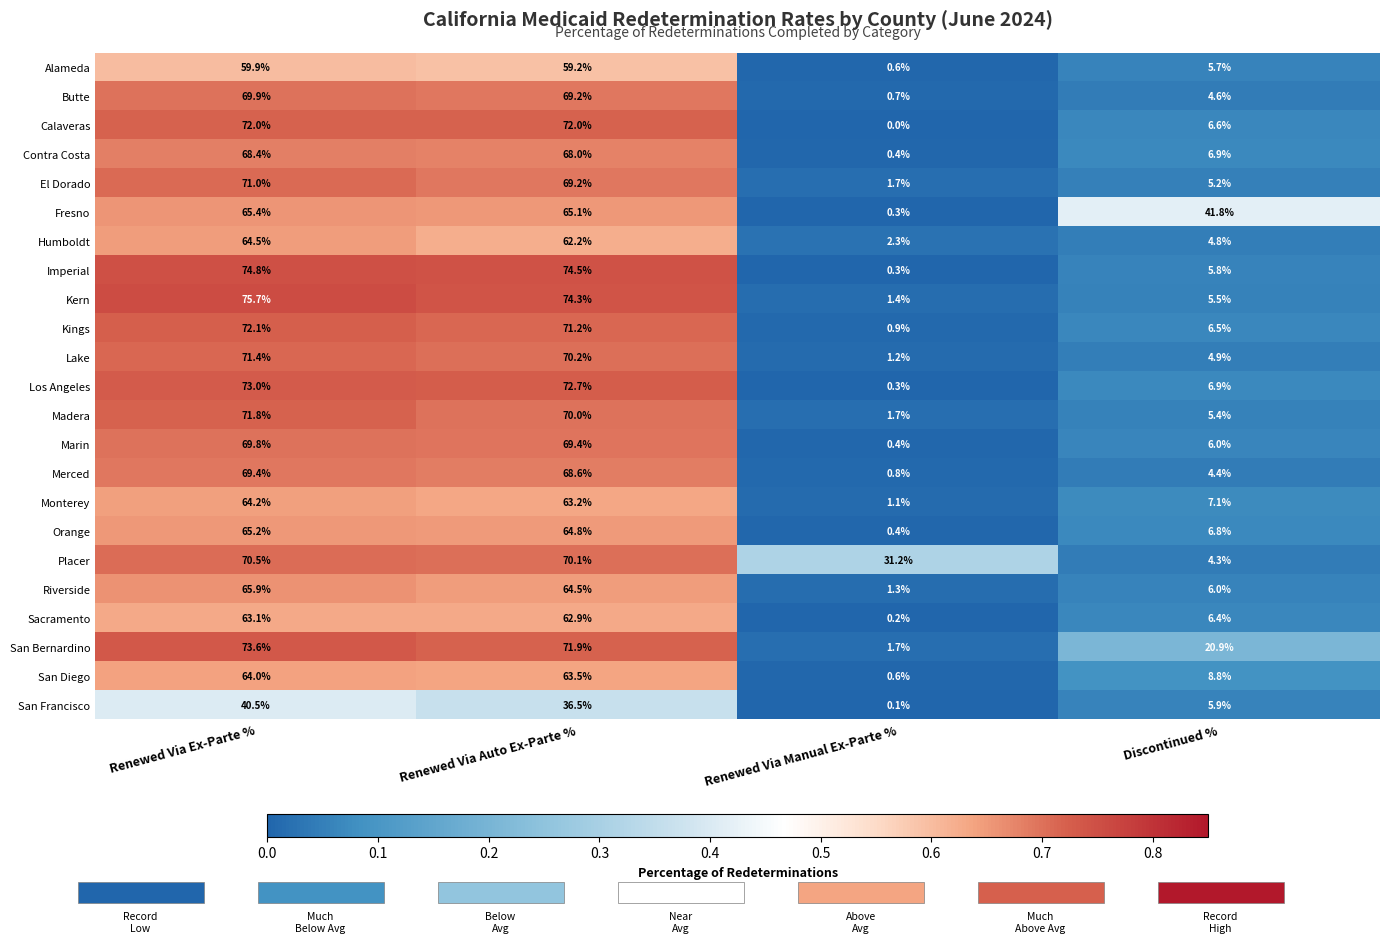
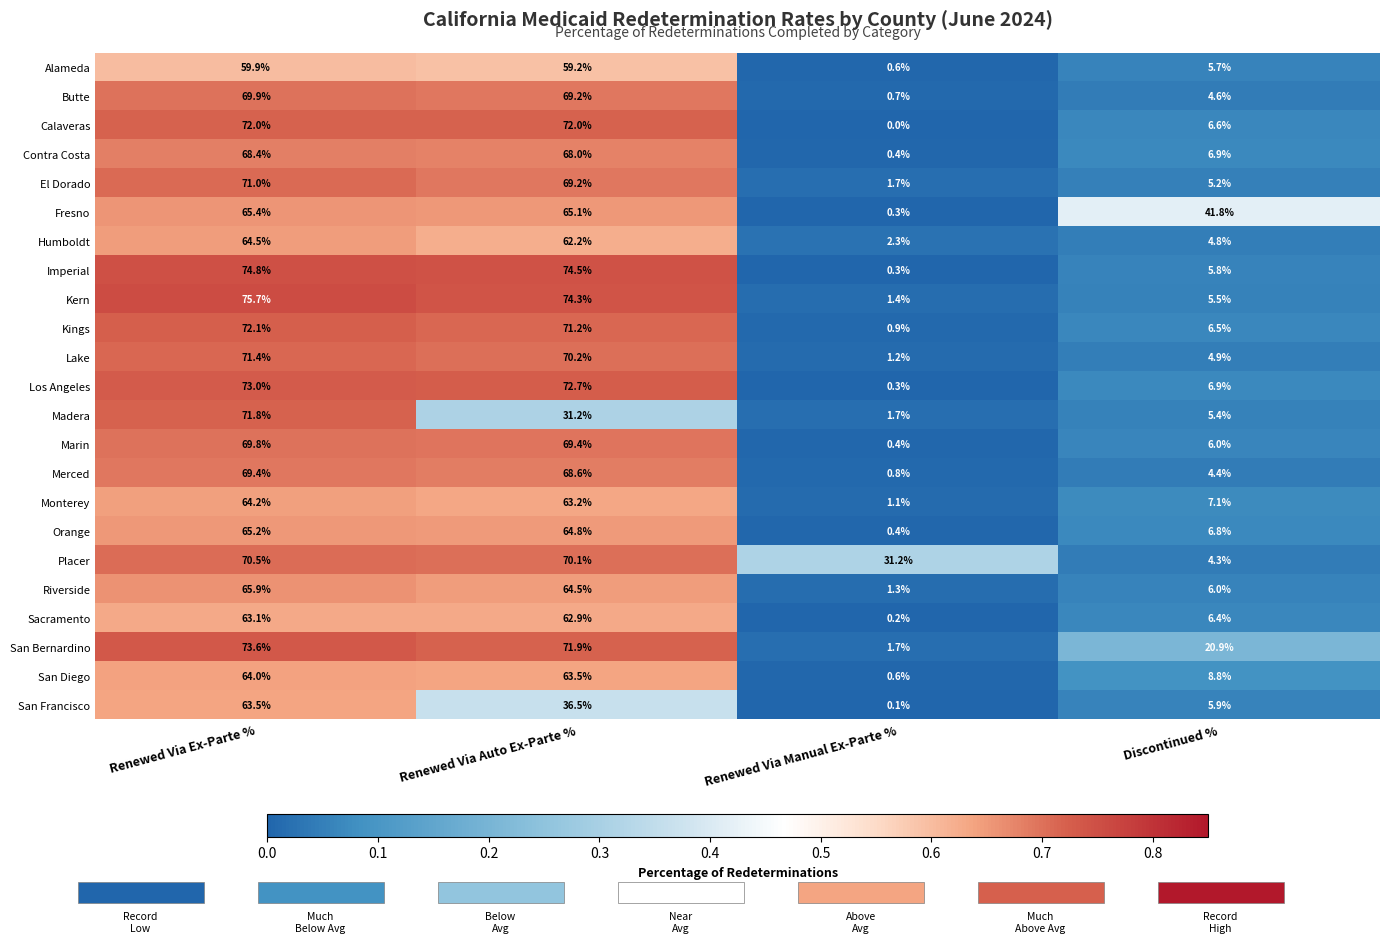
  {
    "Alameda": {
      "Renewed Via Ex-Parte %": "59.9%",
      "Renewed Via Auto Ex-Parte %": "59.2%",
      "Renewed Via Manual Ex-Parte %": "0.6%",
      "Discontinued %": "5.7%"
    },
    "Butte": {
      "Renewed Via Ex-Parte %": "69.9%",
      "Renewed Via Auto Ex-Parte %": "69.2%",
      "Renewed Via Manual Ex-Parte %": "0.7%",
      "Discontinued %": "4.6%"
    },
    "Calaveras": {
      "Renewed Via Ex-Parte %": "72.0%",
      "Renewed Via Auto Ex-Parte %": "72.0%",
      "Renewed Via Manual Ex-Parte %": "0.0%",
      "Discontinued %": "6.6%"
    },
    "Contra Costa": {
      "Renewed Via Ex-Parte %": "68.4%",
      "Renewed Via Auto Ex-Parte %": "68.0%",
      "Renewed Via Manual Ex-Parte %": "0.4%",
      "Discontinued %": "6.9%"
    },
    "El Dorado": {
      "Renewed Via Ex-Parte %": "71.0%",
      "Renewed Via Auto Ex-Parte %": "69.2%",
      "Renewed Via Manual Ex-Parte %": "1.7%",
      "Discontinued %": "5.2%"
    },
    "Fresno": {
      "Renewed Via Ex-Parte %": "65.4%",
      "Renewed Via Auto Ex-Parte %": "65.1%",
      "Renewed Via Manual Ex-Parte %": "0.3%",
      "Discontinued %": "41.8%"
    },
    "Humboldt": {
      "Renewed Via Ex-Parte %": "64.5%",
      "Renewed Via Auto Ex-Parte %": "62.2%",
      "Renewed Via Manual Ex-Parte %": "2.3%",
      "Discontinued %": "4.8%"
    },
    "Imperial": {
      "Renewed Via Ex-Parte %": "74.8%",
      "Renewed Via Auto Ex-Parte %": "74.5%",
      "Renewed Via Manual Ex-Parte %": "0.3%",
      "Discontinued %": "5.8%"
    },
    "Kern": {
      "Renewed Via Ex-Parte %": "75.7%",
      "Renewed Via Auto Ex-Parte %": "74.3%",
      "Renewed Via Manual Ex-Parte %": "1.4%",
      "Discontinued %": "5.5%"
    },
    "Kings": {
      "Renewed Via Ex-Parte %": "72.1%",
      "Renewed Via Auto Ex-Parte %": "71.2%",
      "Renewed Via Manual Ex-Parte %": "0.9%",
      "Discontinued %": "6.5%"
    },
    "Lake": {
      "Renewed Via Ex-Parte %": "71.4%",
      "Renewed Via Auto Ex-Parte %": "70.2%",
      "Renewed Via Manual Ex-Parte %": "1.2%",
      "Discontinued %": "4.9%"
    },
    "Los Angeles": {
      "Renewed Via Ex-Parte %": "73.0%",
      "Renewed Via Auto Ex-Parte %": "72.7%",
      "Renewed Via Manual Ex-Parte %": "0.3%",
      "Discontinued %": "6.9%"
    },
    "Madera": {
      "Renewed Via Ex-Parte %": "71.8%",
-     "Renewed Via Auto Ex-Parte %": "70.0%",
+     "Renewed Via Auto Ex-Parte %": "31.2%",
      "Renewed Via Manual Ex-Parte %": "1.7%",
      "Discontinued %": "5.4%"
    },
    "Marin": {
      "Renewed Via Ex-Parte %": "69.8%",
      "Renewed Via Auto Ex-Parte %": "69.4%",
      "Renewed Via Manual Ex-Parte %": "0.4%",
      "Discontinued %": "6.0%"
    },
    "Merced": {
      "Renewed Via Ex-Parte %": "69.4%",
      "Renewed Via Auto Ex-Parte %": "68.6%",
      "Renewed Via Manual Ex-Parte %": "0.8%",
      "Discontinued %": "4.4%"
    },
    "Monterey": {
      "Renewed Via Ex-Parte %": "64.2%",
      "Renewed Via Auto Ex-Parte %": "63.2%",
      "Renewed Via Manual Ex-Parte %": "1.1%",
      "Discontinued %": "7.1%"
    },
    "Orange": {
      "Renewed Via Ex-Parte %": "65.2%",
      "Renewed Via Auto Ex-Parte %": "64.8%",
      "Renewed Via Manual Ex-Parte %": "0.4%",
      "Discontinued %": "6.8%"
    },
    "Placer": {
      "Renewed Via Ex-Parte %": "70.5%",
      "Renewed Via Auto Ex-Parte %": "70.1%",
      "Renewed Via Manual Ex-Parte %": "31.2%",
      "Discontinued %": "4.3%"
    },
    "Riverside": {
      "Renewed Via Ex-Parte %": "65.9%",
      "Renewed Via Auto Ex-Parte %": "64.5%",
      "Renewed Via Manual Ex-Parte %": "1.3%",
      "Discontinued %": "6.0%"
    },
    "Sacramento": {
      "Renewed Via Ex-Parte %": "63.1%",
      "Renewed Via Auto Ex-Parte %": "62.9%",
      "Renewed Via Manual Ex-Parte %": "0.2%",
      "Discontinued %": "6.4%"
    },
    "San Bernardino": {
      "Renewed Via Ex-Parte %": "73.6%",
      "Renewed Via Auto Ex-Parte %": "71.9%",
      "Renewed Via Manual Ex-Parte %": "1.7%",
      "Discontinued %": "20.9%"
    },
    "San Diego": {
      "Renewed Via Ex-Parte %": "64.0%",
      "Renewed Via Auto Ex-Parte %": "63.5%",
      "Renewed Via Manual Ex-Parte %": "0.6%",
      "Discontinued %": "8.8%"
    },
    "San Francisco": {
-     "Renewed Via Ex-Parte %": "40.5%",
+     "Renewed Via Ex-Parte %": "63.5%",
      "Renewed Via Auto Ex-Parte %": "36.5%",
      "Renewed Via Manual Ex-Parte %": "0.1%",
      "Discontinued %": "5.9%"
    }
  }
